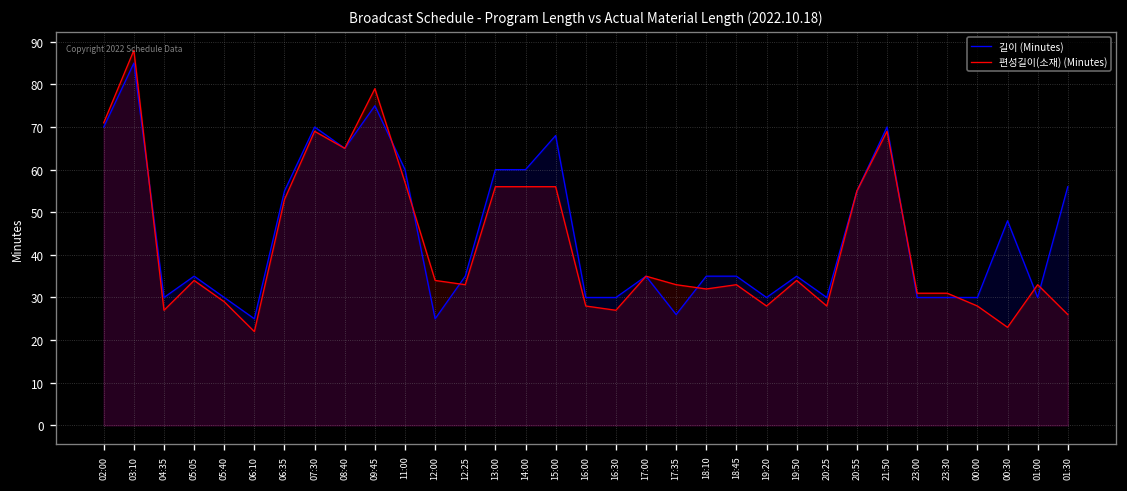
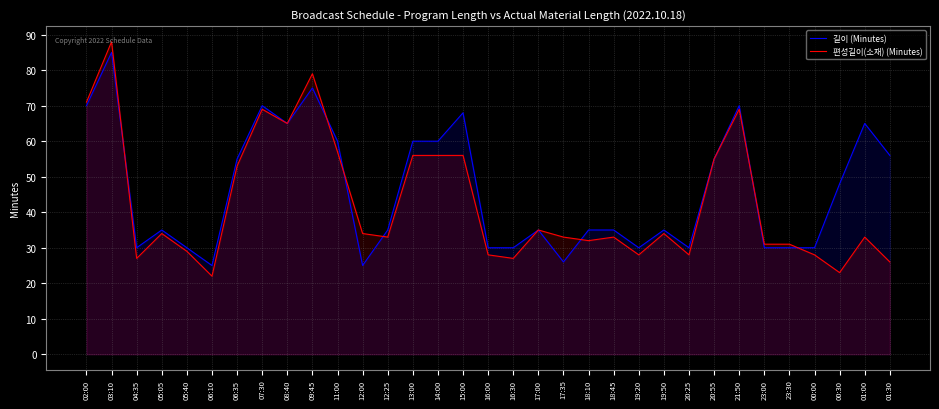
  {
    "길이 (Minutes)": {
      "02:00": 70,
      "03:10": 85,
      "04:35": 30,
      "05:05": 35,
      "05:40": 30,
      "06:10": 25,
      "06:35": 55,
      "07:30": 70,
      "09:45": 75,
      "11:00": 60,
      "12:00": 25,
      "12:25": 35,
      "13:00": 60,
      "14:00": 60,
      "15:00": 68,
      "16:00": 30,
      "16:30": 30,
      "17:35": 26,
      "18:10": 35,
      "18:45": 35,
      "19:20": 30,
      "19:50": 35,
      "20:25": 30,
      "21:50": 70,
      "23:00": 30,
      "23:30": 30,
      "00:00": 30,
      "00:30": 48,
-     "01:00": 30,
+     "01:00": 65,
      "01:30": 56
    },
    "편성길이(소재) (Minutes)": {
      "02:00": 71,
      "04:35": 27,
      "05:05": 34,
      "05:40": 29,
      "06:10": 22,
      "06:35": 53,
      "07:30": 69,
      "09:45": 79,
      "11:00": 57,
      "12:00": 34,
      "12:25": 33,
      "13:00": 56,
      "14:00": 56,
      "15:00": 56,
      "16:00": 28,
      "16:30": 27,
      "17:35": 33,
      "18:10": 32,
      "18:45": 33,
      "19:20": 28,
      "19:50": 34,
      "20:25": 28,
      "21:50": 69,
      "23:00": 31,
      "23:30": 31,
      "00:00": 28,
      "00:30": 23,
      "01:00": 33,
      "01:30": 26
    }
  }
